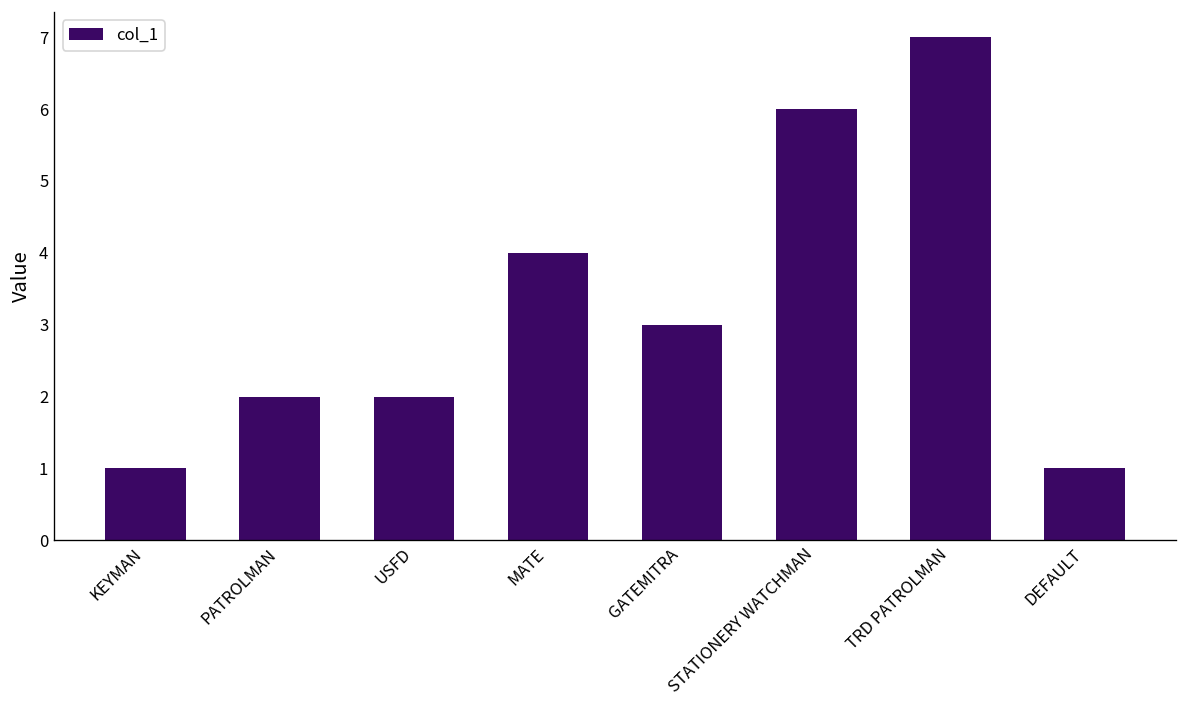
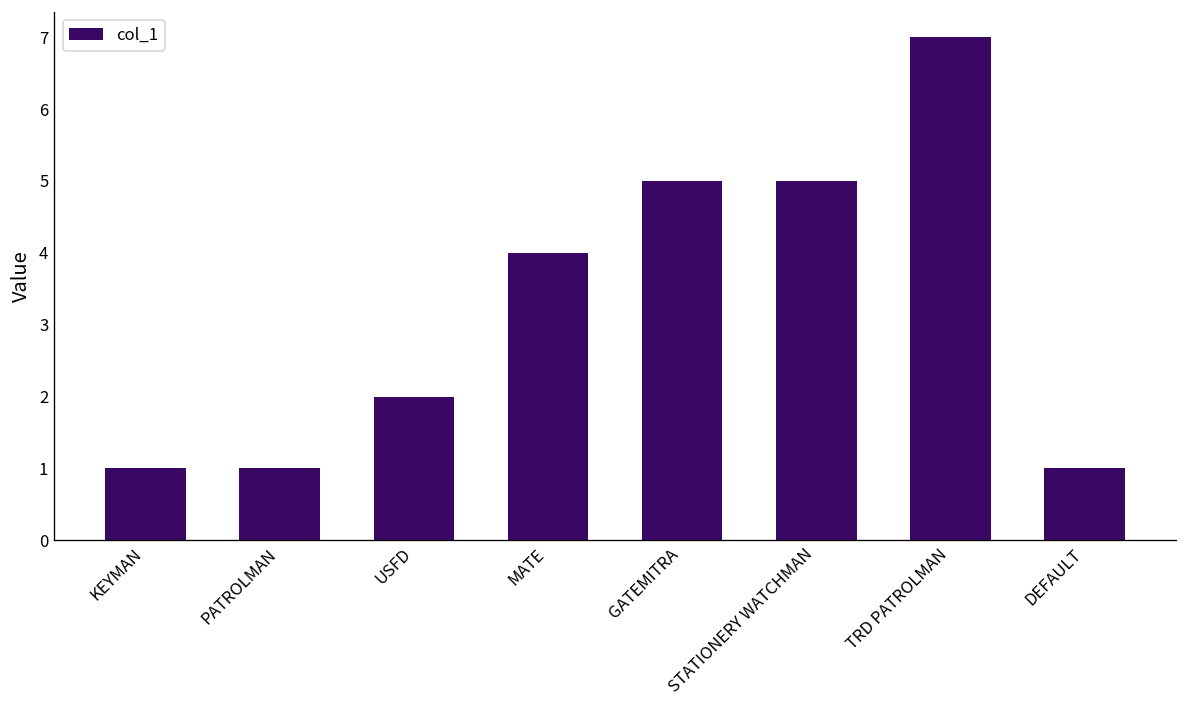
  {
    "KEYMAN": 1,
-   "PATROLMAN": 2,
+   "PATROLMAN": 1,
    "USFD": 2,
    "MATE": 4,
-   "GATEMITRA": 3,
-   "STATIONERY WATCHMAN": 6,
+   "GATEMITRA": 5,
+   "STATIONERY WATCHMAN": 5,
    "TRD PATROLMAN": 7,
    "DEFAULT": 1
  }
